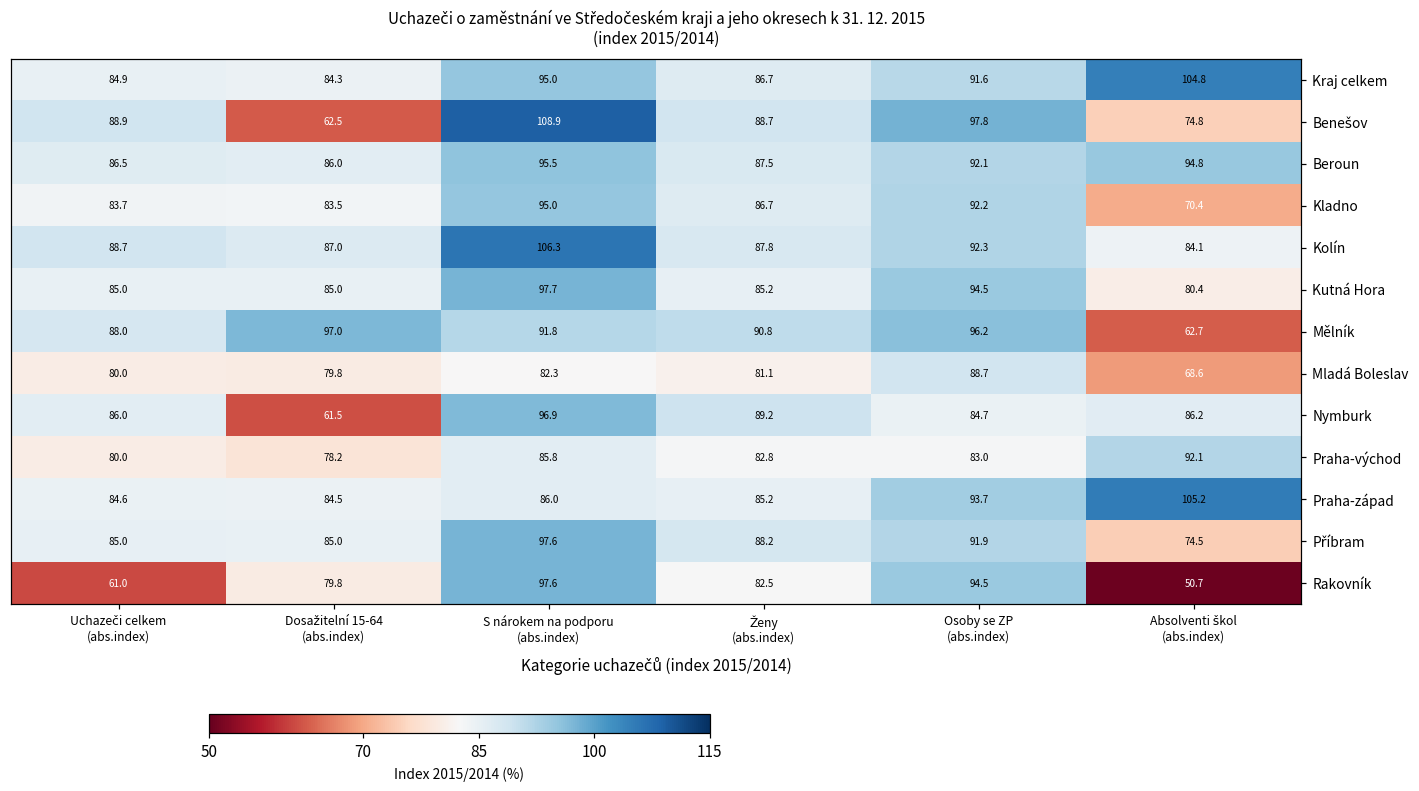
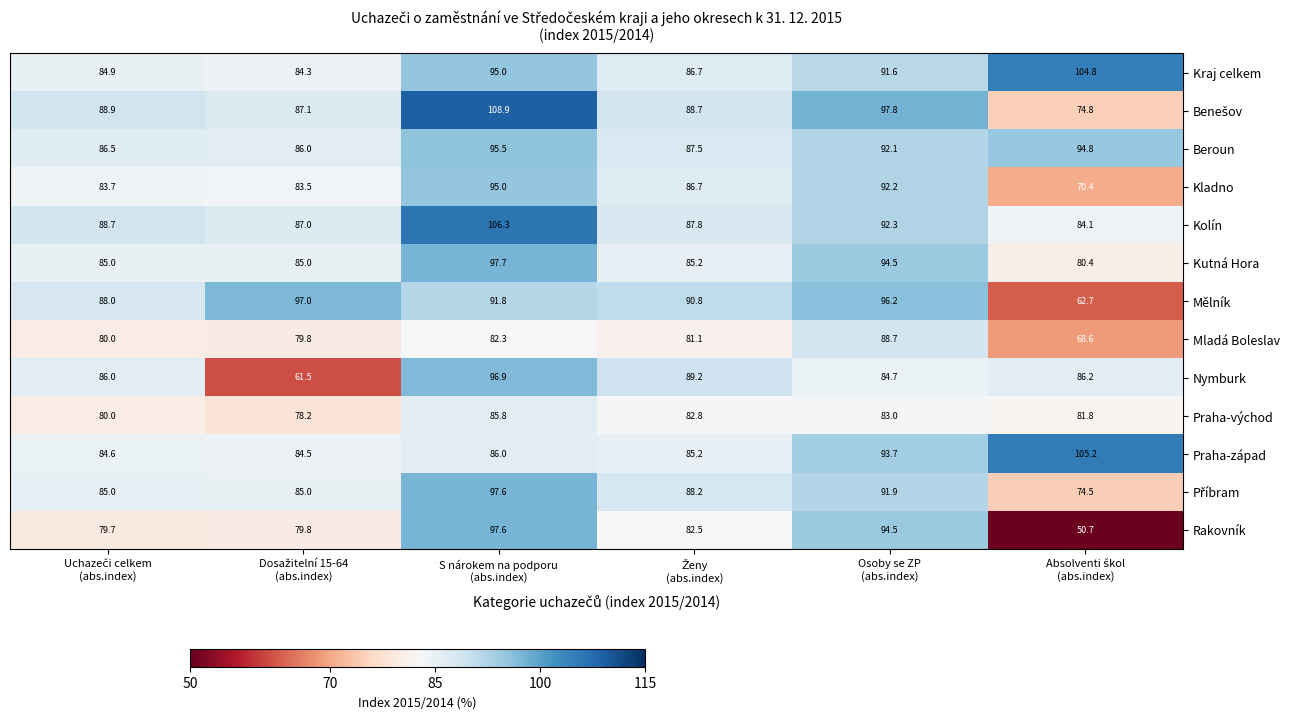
  {
    "Kraj celkem": {
      "Uchazeči celkem (abs.index)": 84.9,
      "Dosažitelní 15-64 (abs.index)": 84.3,
      "S nárokem na podporu (abs.index)": 95.0,
      "Ženy (abs.index)": 86.7,
      "Osoby se ZP (abs.index)": 91.6,
      "Absolventi škol (abs.index)": 104.8
    },
    "Benešov": {
      "Uchazeči celkem (abs.index)": 88.9,
-     "Dosažitelní 15-64 (abs.index)": 62.5,
+     "Dosažitelní 15-64 (abs.index)": 87.1,
      "S nárokem na podporu (abs.index)": 108.9,
      "Ženy (abs.index)": 88.7,
      "Osoby se ZP (abs.index)": 97.8,
      "Absolventi škol (abs.index)": 74.8
    },
    "Beroun": {
      "Uchazeči celkem (abs.index)": 86.5,
      "Dosažitelní 15-64 (abs.index)": 86.0,
      "S nárokem na podporu (abs.index)": 95.5,
      "Ženy (abs.index)": 87.5,
      "Osoby se ZP (abs.index)": 92.1,
      "Absolventi škol (abs.index)": 94.8
    },
    "Kladno": {
      "Uchazeči celkem (abs.index)": 83.7,
      "Dosažitelní 15-64 (abs.index)": 83.5,
      "S nárokem na podporu (abs.index)": 95.0,
      "Ženy (abs.index)": 86.7,
      "Osoby se ZP (abs.index)": 92.2,
      "Absolventi škol (abs.index)": 70.4
    },
    "Kolín": {
      "Uchazeči celkem (abs.index)": 88.7,
      "Dosažitelní 15-64 (abs.index)": 87.0,
      "S nárokem na podporu (abs.index)": 106.3,
      "Ženy (abs.index)": 87.8,
      "Osoby se ZP (abs.index)": 92.3,
      "Absolventi škol (abs.index)": 84.1
    },
    "Kutná Hora": {
      "Uchazeči celkem (abs.index)": 85.0,
      "Dosažitelní 15-64 (abs.index)": 85.0,
      "S nárokem na podporu (abs.index)": 97.7,
      "Ženy (abs.index)": 85.2,
      "Osoby se ZP (abs.index)": 94.5,
      "Absolventi škol (abs.index)": 80.4
    },
    "Mělník": {
      "Uchazeči celkem (abs.index)": 88.0,
      "Dosažitelní 15-64 (abs.index)": 97.0,
      "S nárokem na podporu (abs.index)": 91.8,
      "Ženy (abs.index)": 90.8,
      "Osoby se ZP (abs.index)": 96.2,
      "Absolventi škol (abs.index)": 62.7
    },
    "Mladá Boleslav": {
      "Uchazeči celkem (abs.index)": 80.0,
      "Dosažitelní 15-64 (abs.index)": 79.8,
      "S nárokem na podporu (abs.index)": 82.3,
      "Ženy (abs.index)": 81.1,
      "Osoby se ZP (abs.index)": 88.7,
      "Absolventi škol (abs.index)": 68.6
    },
    "Nymburk": {
      "Uchazeči celkem (abs.index)": 86.0,
      "Dosažitelní 15-64 (abs.index)": 61.5,
      "S nárokem na podporu (abs.index)": 96.9,
      "Ženy (abs.index)": 89.2,
      "Osoby se ZP (abs.index)": 84.7,
      "Absolventi škol (abs.index)": 86.2
    },
    "Praha-východ": {
      "Uchazeči celkem (abs.index)": 80.0,
      "Dosažitelní 15-64 (abs.index)": 78.2,
      "S nárokem na podporu (abs.index)": 85.8,
      "Ženy (abs.index)": 82.8,
      "Osoby se ZP (abs.index)": 83.0,
-     "Absolventi škol (abs.index)": 92.1
+     "Absolventi škol (abs.index)": 81.8
    },
    "Praha-západ": {
      "Uchazeči celkem (abs.index)": 84.6,
      "Dosažitelní 15-64 (abs.index)": 84.5,
      "S nárokem na podporu (abs.index)": 86.0,
      "Ženy (abs.index)": 85.2,
      "Osoby se ZP (abs.index)": 93.7,
      "Absolventi škol (abs.index)": 105.2
    },
    "Příbram": {
      "Uchazeči celkem (abs.index)": 85.0,
      "Dosažitelní 15-64 (abs.index)": 85.0,
      "S nárokem na podporu (abs.index)": 97.6,
      "Ženy (abs.index)": 88.2,
      "Osoby se ZP (abs.index)": 91.9,
      "Absolventi škol (abs.index)": 74.5
    },
    "Rakovník": {
-     "Uchazeči celkem (abs.index)": 61.0,
+     "Uchazeči celkem (abs.index)": 79.7,
      "Dosažitelní 15-64 (abs.index)": 79.8,
      "S nárokem na podporu (abs.index)": 97.6,
      "Ženy (abs.index)": 82.5,
      "Osoby se ZP (abs.index)": 94.5,
      "Absolventi škol (abs.index)": 50.7
    }
  }
